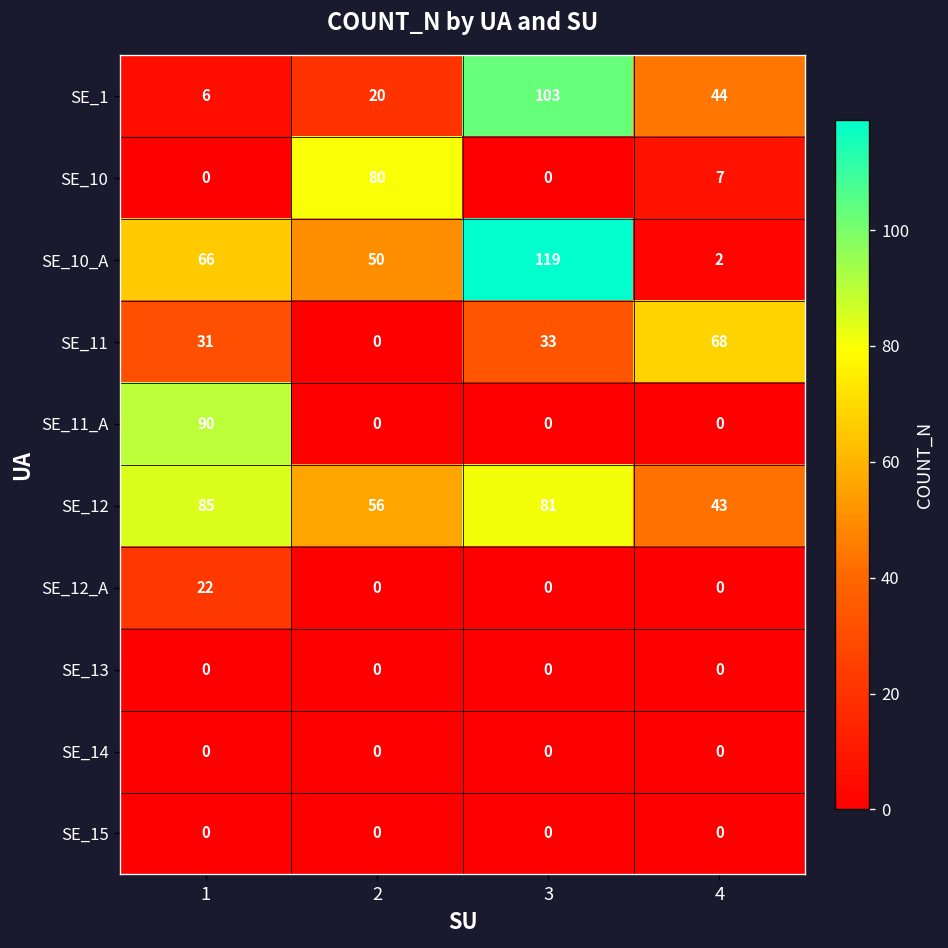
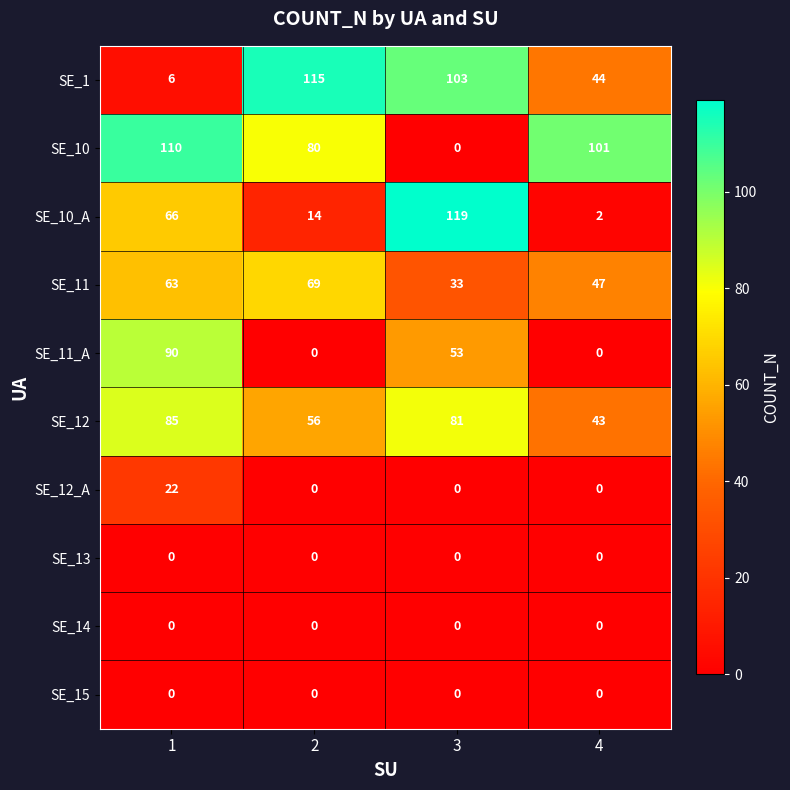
  {
    "SE_1": {
      "1": 6,
-     "2": 20,
+     "2": 115,
      "3": 103,
      "4": 44
    },
    "SE_10": {
-     "1": 0,
+     "1": 110,
      "2": 80,
      "3": 0,
-     "4": 7
+     "4": 101
    },
    "SE_10_A": {
      "1": 66,
-     "2": 50,
+     "2": 14,
      "3": 119,
      "4": 2
    },
    "SE_11": {
-     "1": 31,
-     "2": 0,
+     "1": 63,
+     "2": 69,
      "3": 33,
-     "4": 68
+     "4": 47
    },
    "SE_11_A": {
      "1": 90,
      "2": 0,
-     "3": 0,
+     "3": 53,
      "4": 0
    },
    "SE_12": {
      "1": 85,
      "2": 56,
      "3": 81,
      "4": 43
    },
    "SE_12_A": {
      "1": 22,
      "2": 0,
      "3": 0,
      "4": 0
    },
    "SE_13": {
      "1": 0,
      "2": 0,
      "3": 0,
      "4": 0
    },
    "SE_14": {
      "1": 0,
      "2": 0,
      "3": 0,
      "4": 0
    },
    "SE_15": {
      "1": 0,
      "2": 0,
      "3": 0,
      "4": 0
    }
  }
